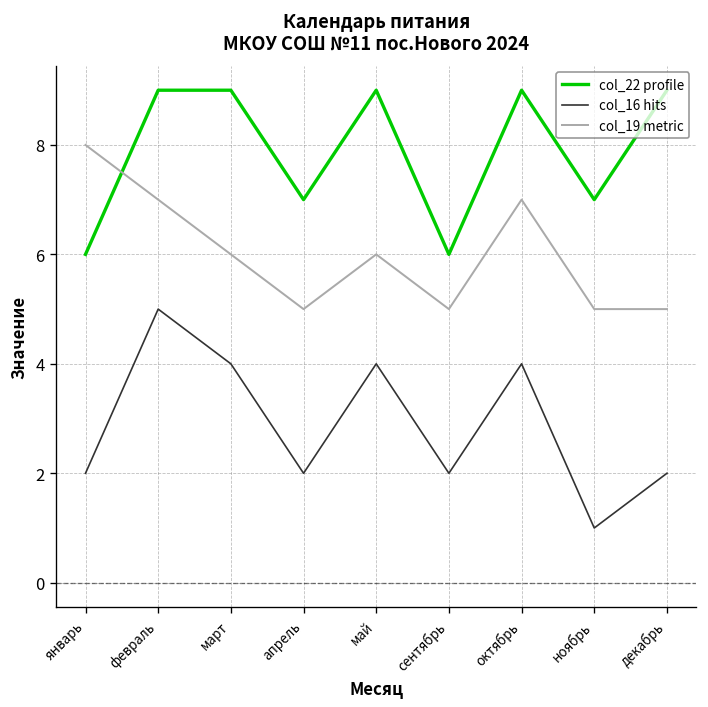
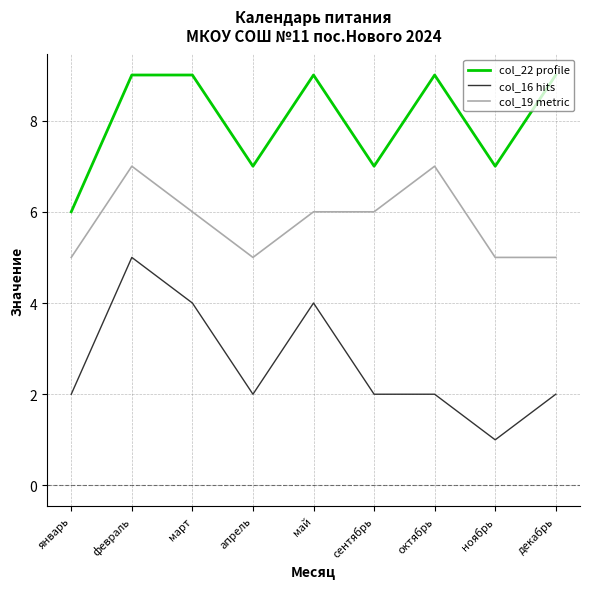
  {
    "col_22 profile": {
      "январь": 6,
      "февраль": 9,
      "март": 9,
      "апрель": 7,
      "май": 9,
-     "сентябрь": 6,
+     "сентябрь": 7,
      "октябрь": 9,
      "ноябрь": 7
    },
    "col_16 hits": {
      "январь": 2,
      "февраль": 5,
      "март": 4,
      "апрель": 2,
      "май": 4,
      "сентябрь": 2,
-     "октябрь": 4,
+     "октябрь": 2,
      "ноябрь": 1,
      "декабрь": 2
    },
    "col_19 metric": {
-     "январь": 8,
+     "январь": 5,
      "февраль": 7,
      "март": 6,
      "апрель": 5,
      "май": 6,
-     "сентябрь": 5,
+     "сентябрь": 6,
      "октябрь": 7,
      "ноябрь": 5,
      "декабрь": 5
    }
  }
